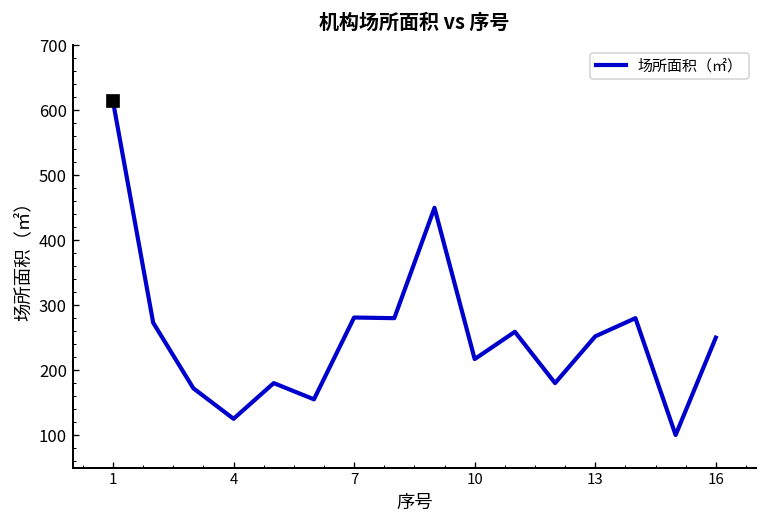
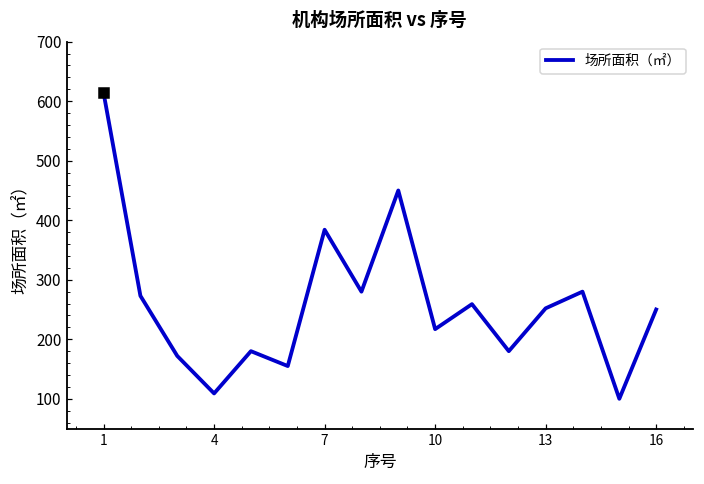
  {
    "场所面积（㎡）": {
-     "4": 130,
-     "7": 280,
+     "4": 110,
+     "7": 380,
      "10": 220,
      "13": 250,
      "16": 250
    }
  }
